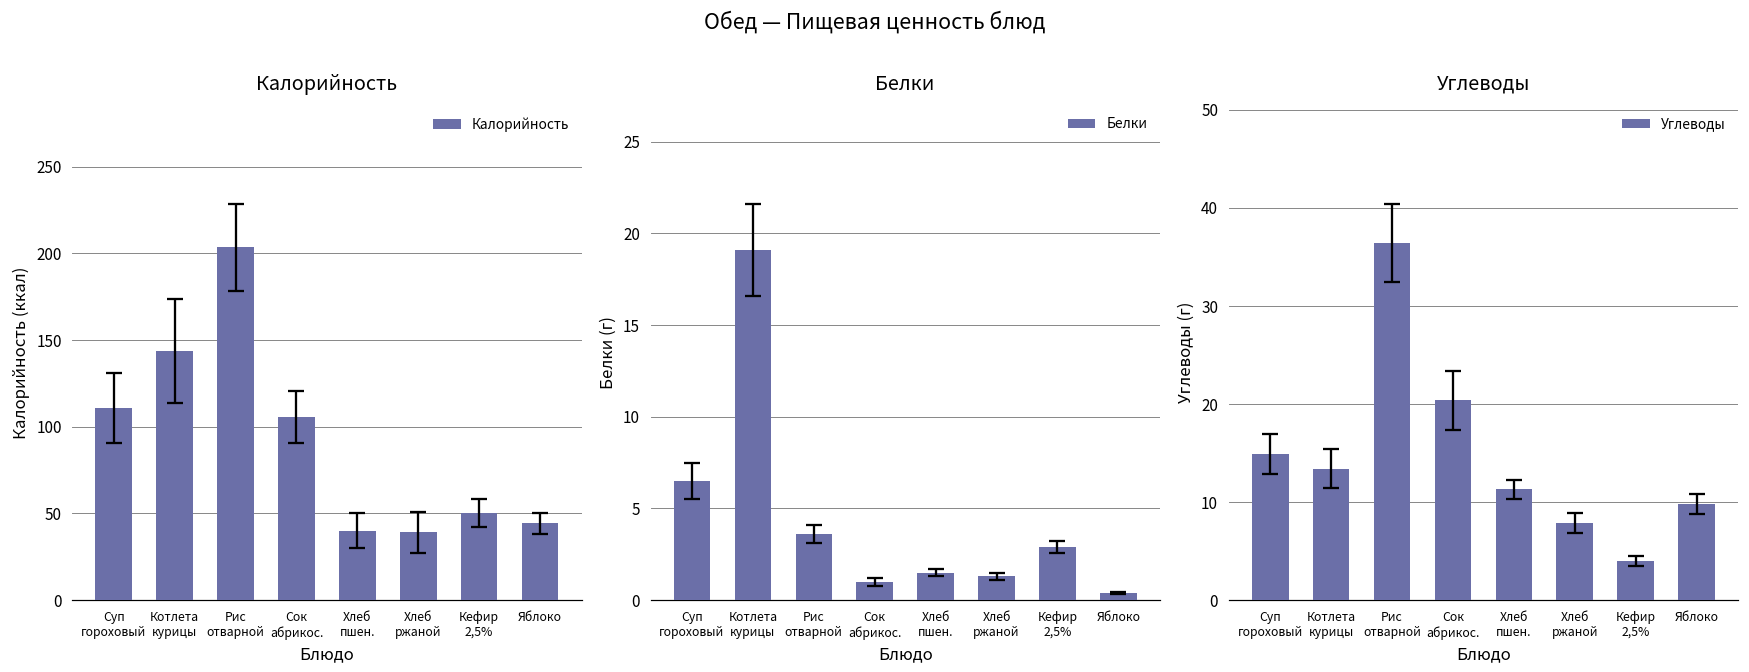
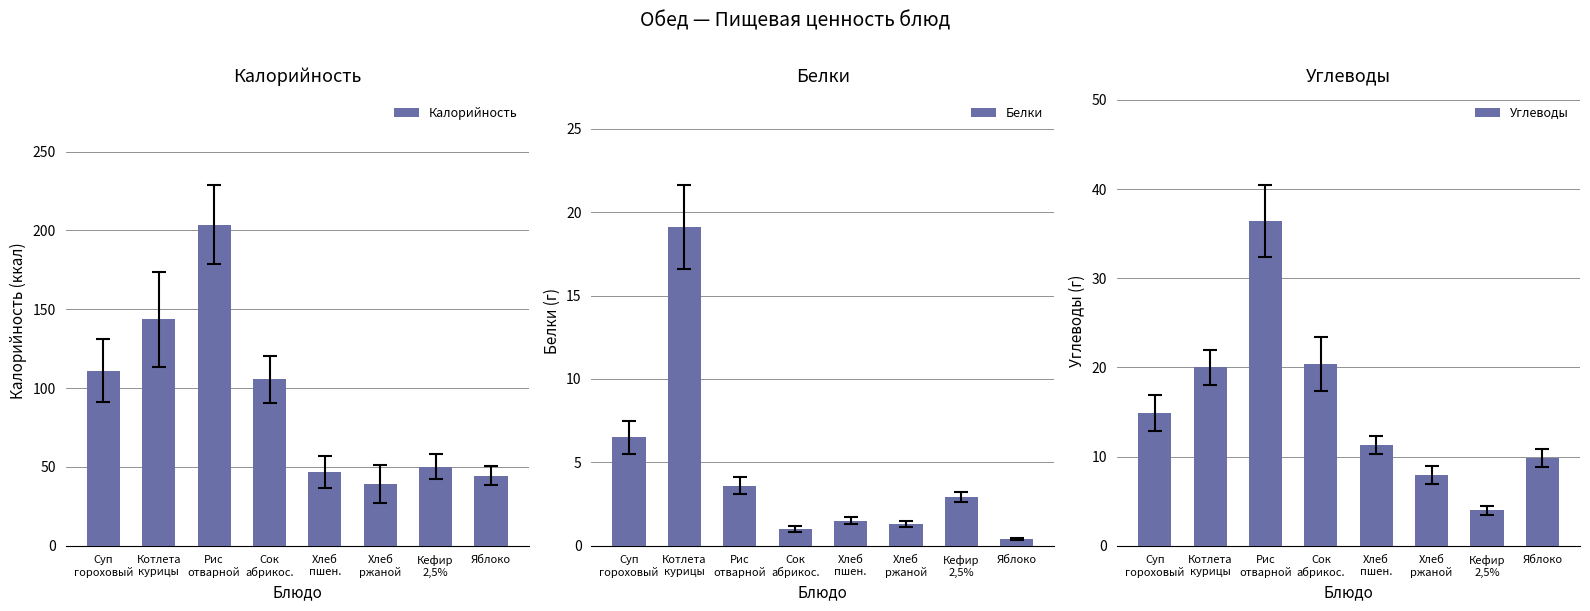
  {
    "Калорийность": {
      "Калорийность": {
        "Суп гороховый": 111,
        "Котлета курицы": 144,
        "Рис отварной": 204,
        "Сок абрикос.": 106,
-       "Хлеб пшен.": 40,
+       "Хлеб пшен.": 47,
        "Хлеб ржаной": 39,
        "Кефир 2,5%": 50,
        "Яблоко": 44
      }
    },
    "Белки": {
      "Белки": {
        "Суп гороховый": 6.5,
        "Котлета курицы": 19.1,
        "Рис отварной": 3.6,
        "Сок абрикос.": 1.0,
        "Хлеб пшен.": 1.5,
        "Хлеб ржаной": 1.3,
        "Кефир 2,5%": 2.9,
        "Яблоко": 0.4
      }
    },
    "Углеводы": {
      "Углеводы": {
        "Суп гороховый": 15,
-       "Котлета курицы": 13,
+       "Котлета курицы": 20,
        "Рис отварной": 36,
        "Сок абрикос.": 20,
        "Хлеб пшен.": 11,
        "Хлеб ржаной": 8,
        "Кефир 2,5%": 4,
        "Яблоко": 10
      }
    }
  }
